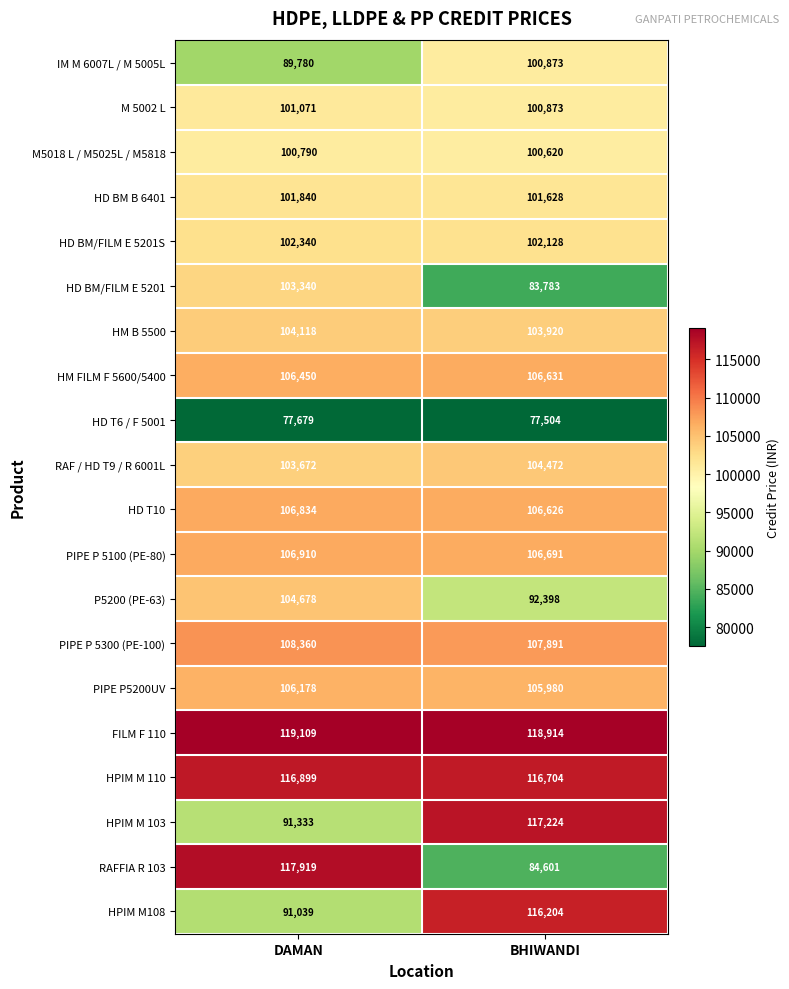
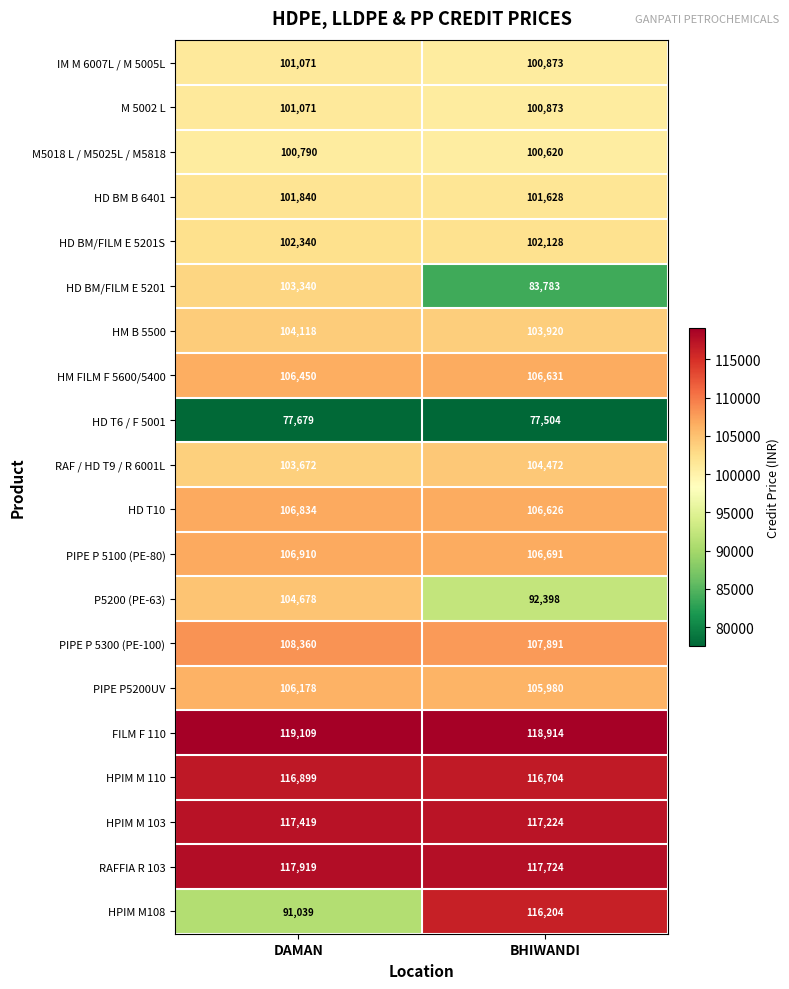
  {
    "IM M 6007L / M 5005L": {
-     "DAMAN": "89,780",
+     "DAMAN": "101,071",
      "BHIWANDI": "100,873"
    },
    "M 5002 L": {
      "DAMAN": "101,071",
      "BHIWANDI": "100,873"
    },
    "M5018 L / M5025L / M5818": {
      "DAMAN": "100,790",
      "BHIWANDI": "100,620"
    },
    "HD BM B 6401": {
      "DAMAN": "101,840",
      "BHIWANDI": "101,628"
    },
    "HD BM/FILM E 5201S": {
      "DAMAN": "102,340",
      "BHIWANDI": "102,128"
    },
    "HD BM/FILM E 5201": {
      "DAMAN": "103,340",
      "BHIWANDI": "83,783"
    },
    "HM B 5500": {
      "DAMAN": "104,118",
      "BHIWANDI": "103,920"
    },
    "HM FILM F 5600/5400": {
      "DAMAN": "106,450",
      "BHIWANDI": "106,631"
    },
    "HD T6 / F 5001": {
      "DAMAN": "77,679",
      "BHIWANDI": "77,504"
    },
    "RAF / HD T9 / R 6001L": {
      "DAMAN": "103,672",
      "BHIWANDI": "104,472"
    },
    "HD T10": {
      "DAMAN": "106,834",
      "BHIWANDI": "106,626"
    },
    "PIPE P 5100 (PE-80)": {
      "DAMAN": "106,910",
      "BHIWANDI": "106,691"
    },
    "P5200 (PE-63)": {
      "DAMAN": "104,678",
      "BHIWANDI": "92,398"
    },
    "PIPE P 5300 (PE-100)": {
      "DAMAN": "108,360",
      "BHIWANDI": "107,891"
    },
    "PIPE P5200UV": {
      "DAMAN": "106,178",
      "BHIWANDI": "105,980"
    },
    "FILM F 110": {
      "DAMAN": "119,109",
      "BHIWANDI": "118,914"
    },
    "HPIM M 110": {
      "DAMAN": "116,899",
      "BHIWANDI": "116,704"
    },
    "HPIM M 103": {
-     "DAMAN": "91,333",
+     "DAMAN": "117,419",
      "BHIWANDI": "117,224"
    },
    "RAFFIA R 103": {
      "DAMAN": "117,919",
-     "BHIWANDI": "84,601"
+     "BHIWANDI": "117,724"
    },
    "HPIM M108": {
      "DAMAN": "91,039",
      "BHIWANDI": "116,204"
    }
  }
